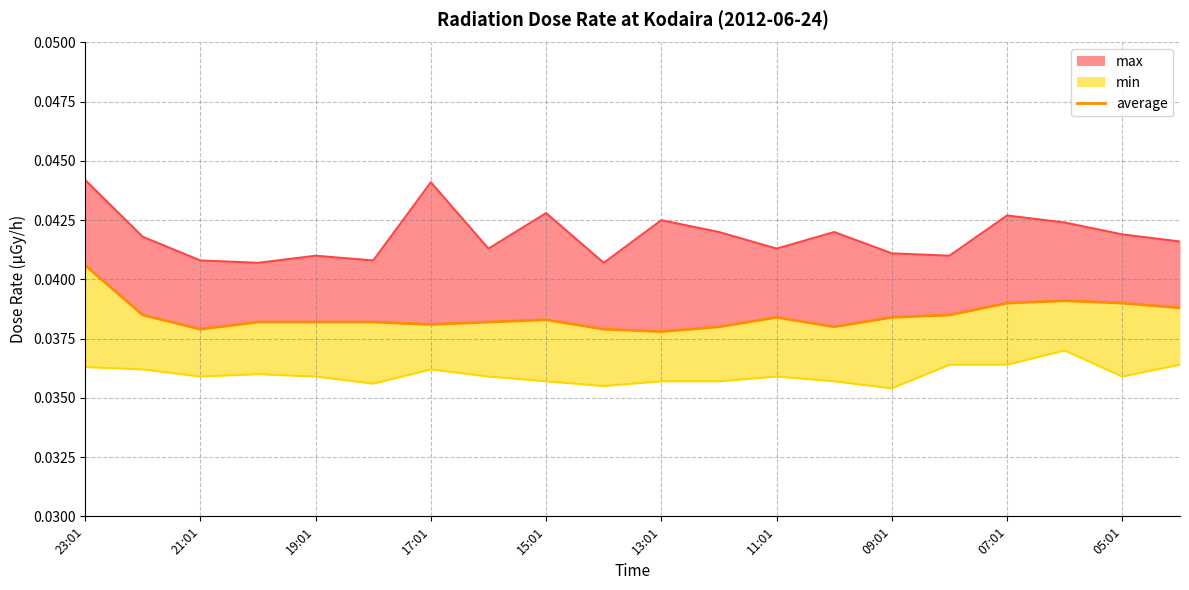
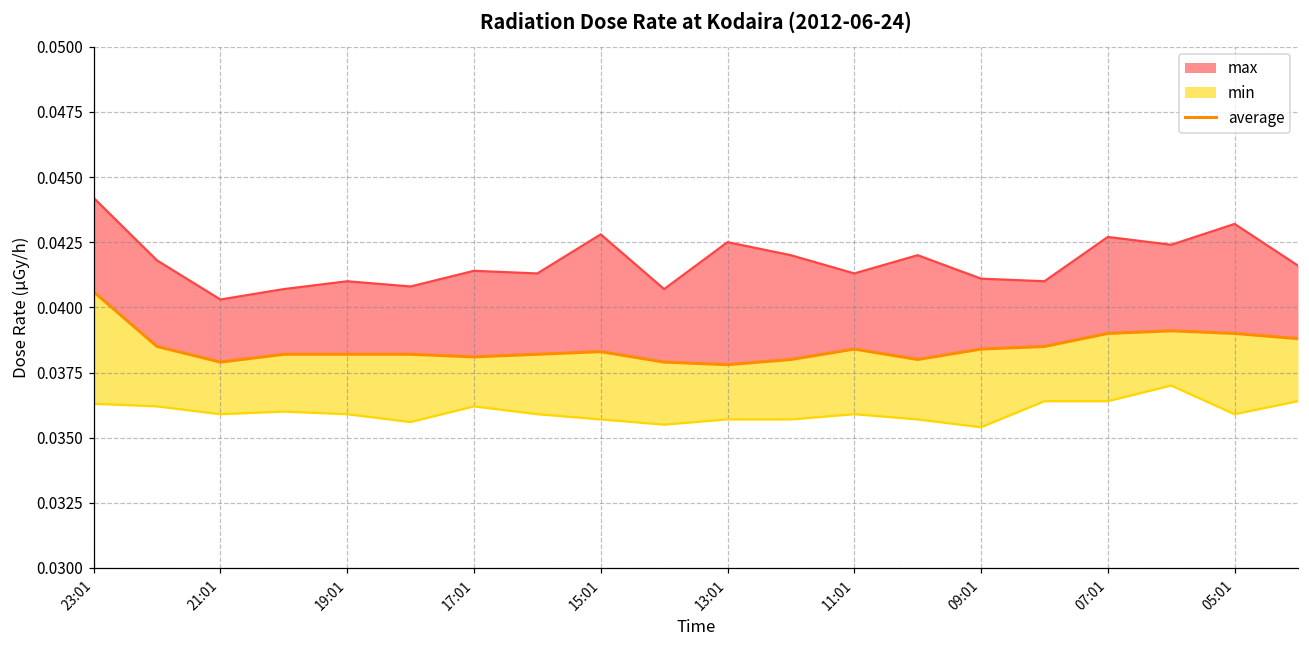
  {
    "max": {
      "23:01": 0.0442,
-     "21:01": 0.0408,
+     "21:01": 0.0403,
      "19:01": 0.0410,
-     "17:01": 0.0441,
+     "17:01": 0.0414,
      "15:01": 0.0428,
      "13:01": 0.0425,
      "11:01": 0.0413,
      "09:01": 0.0411,
      "07:01": 0.0427,
-     "05:01": 0.0419
+     "05:01": 0.0432
    }
  }
